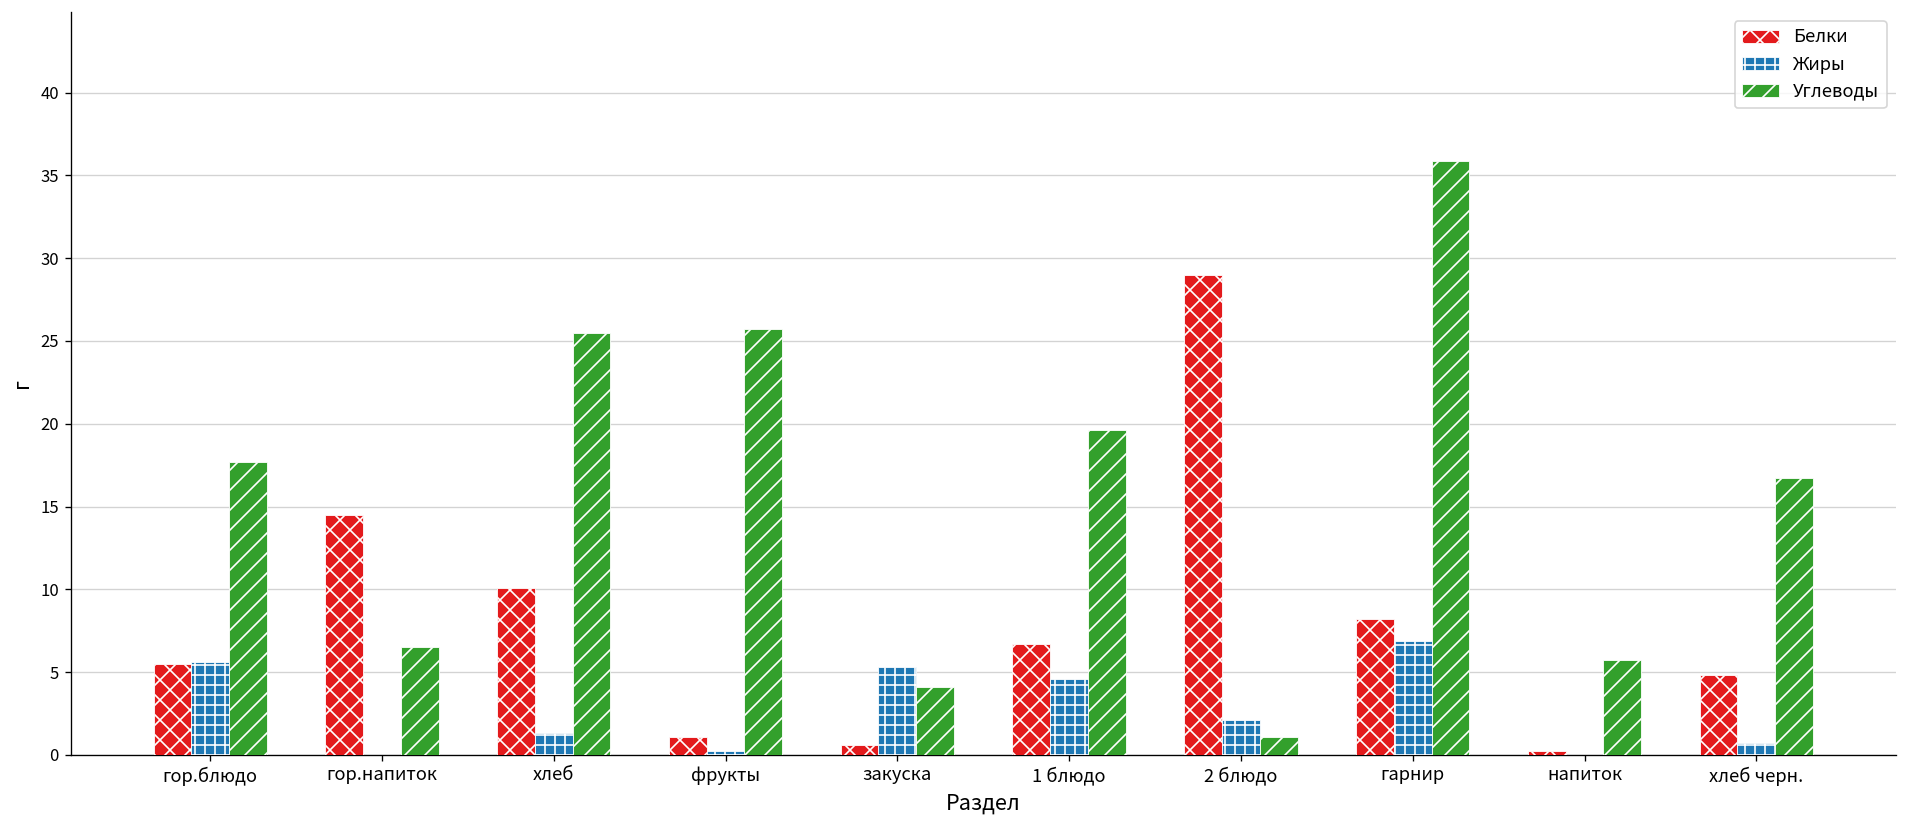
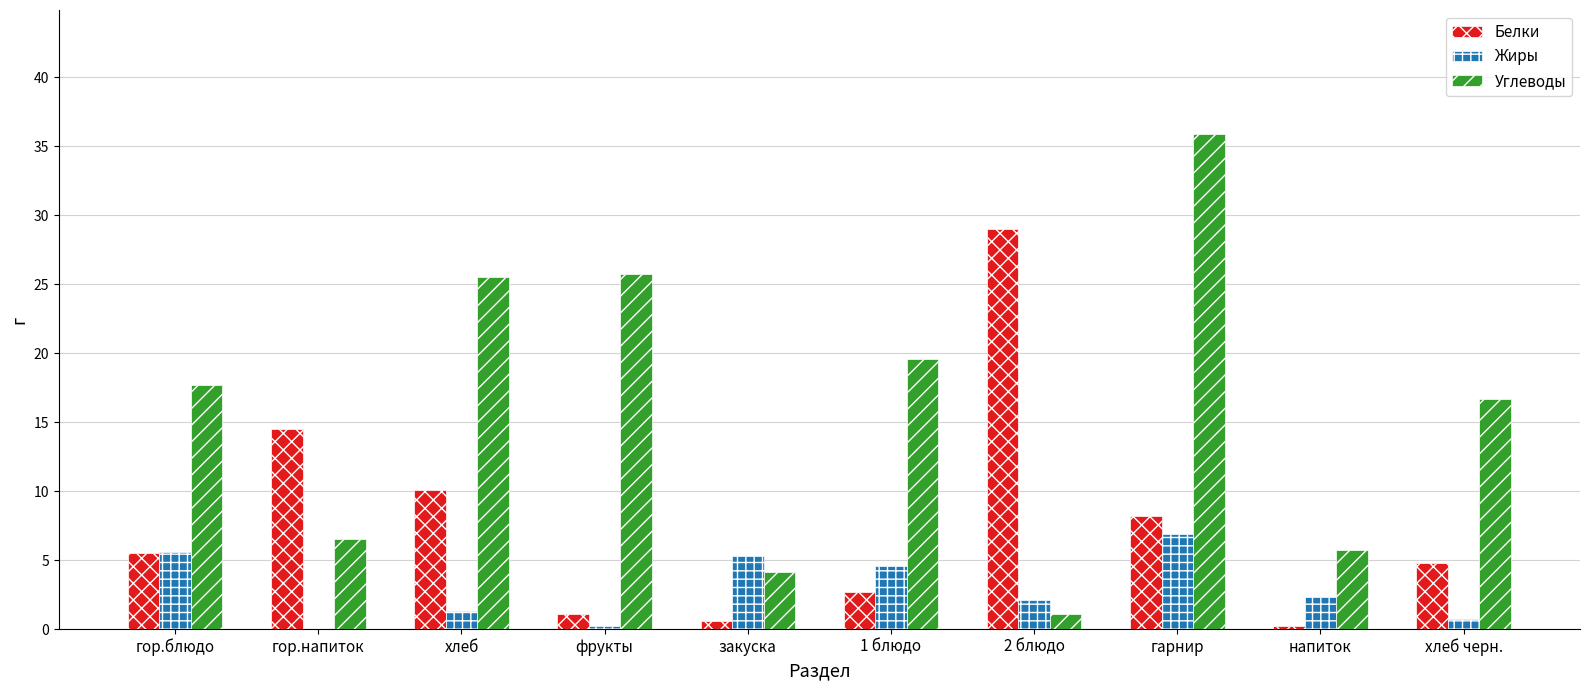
  {
    "Белки": {
      "гор.блюдо": 5.5,
      "гор.напиток": 14.5,
      "хлеб": 10.1,
      "фрукты": 1.1,
      "закуска": 0.6,
-     "1 блюдо": 6.7,
+     "1 блюдо": 2.7,
      "2 блюдо": 29.0,
      "гарнир": 8.2,
      "напиток": 0.2,
      "хлеб черн.": 4.8
    },
    "Жиры": {
      "гор.блюдо": 5.6,
      "гор.напиток": 0.0,
      "хлеб": 1.3,
      "фрукты": 0.2,
      "закуска": 5.3,
      "1 блюдо": 4.6,
      "2 блюдо": 2.1,
      "гарнир": 6.9,
-     "напиток": 0.0,
+     "напиток": 2.3,
      "хлеб черн.": 0.7
    },
    "Углеводы": {
      "гор.блюдо": 17.7,
      "гор.напиток": 6.5,
      "хлеб": 25.5,
      "фрукты": 25.7,
      "закуска": 4.1,
      "1 блюдо": 19.6,
      "2 блюдо": 1.1,
      "гарнир": 35.9,
      "напиток": 5.7,
      "хлеб черн.": 16.7
    }
  }
